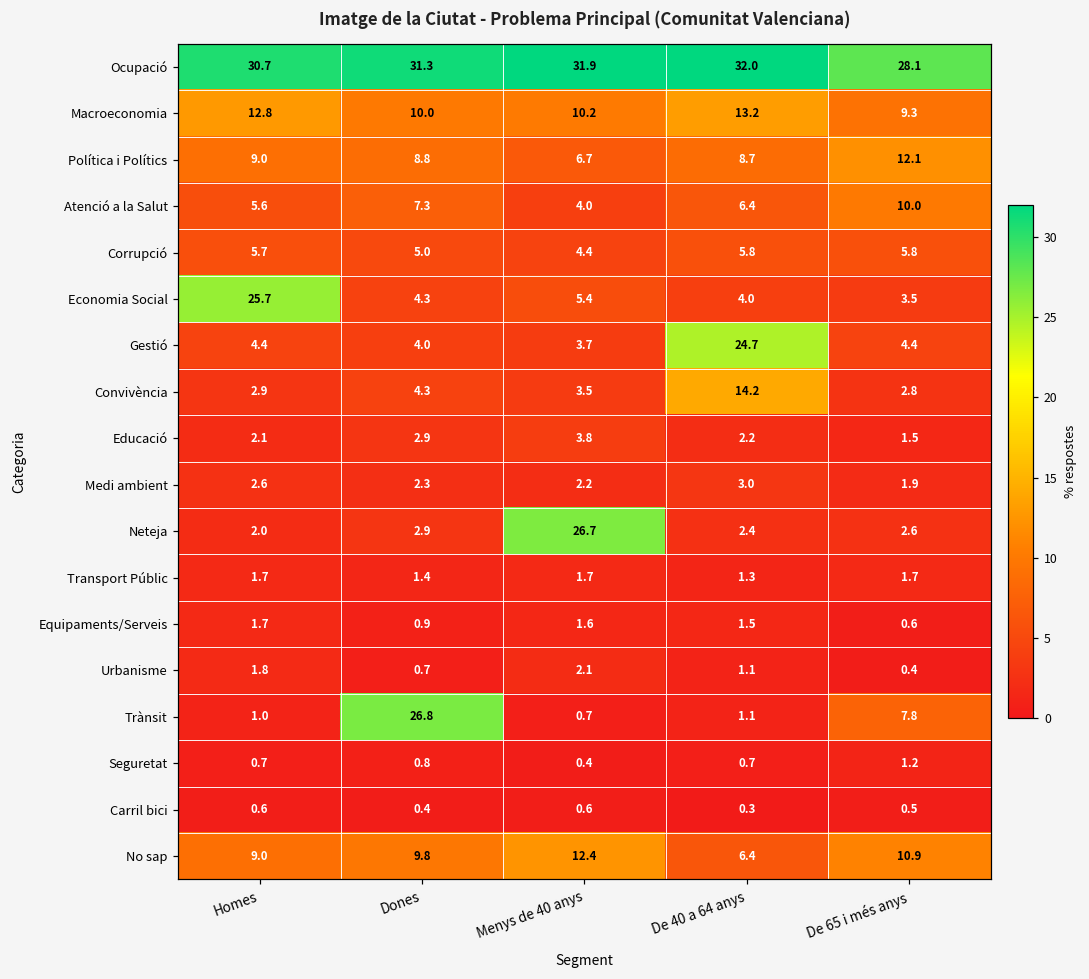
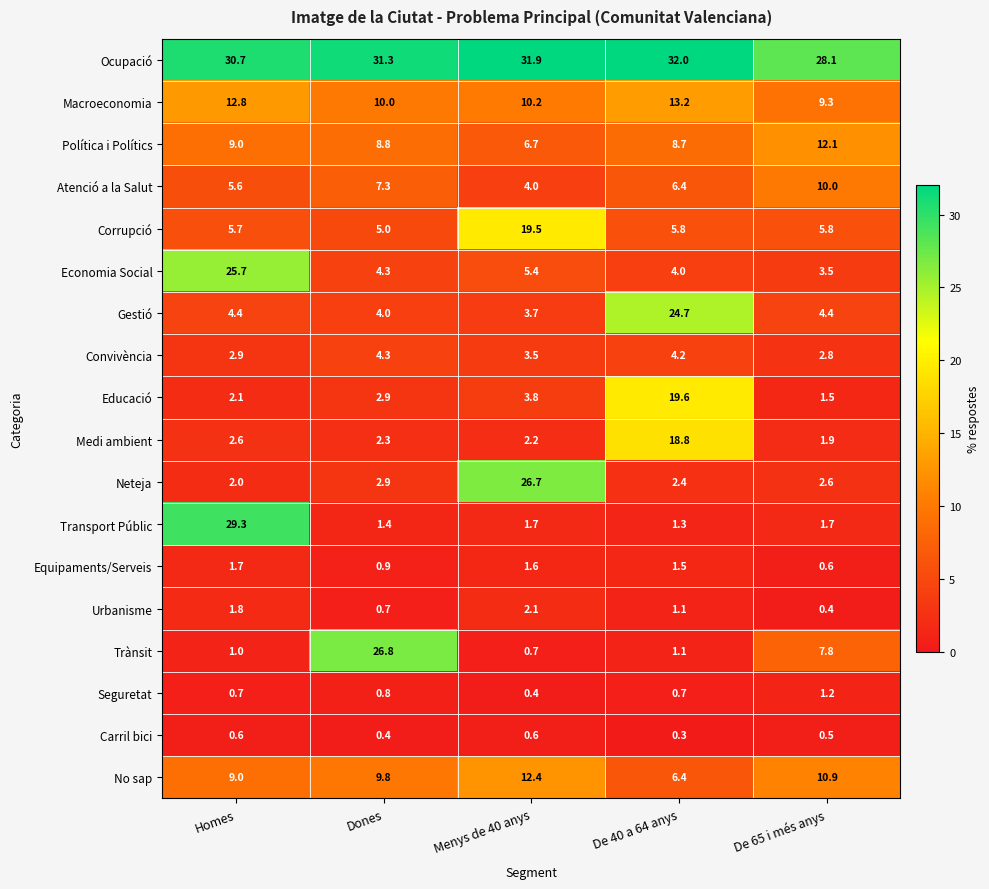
  {
    "Ocupació": {
      "Homes": 30.7,
      "Dones": 31.3,
      "Menys de 40 anys": 31.9,
      "De 40 a 64 anys": 32.0,
      "De 65 i més anys": 28.1
    },
    "Macroeconomia": {
      "Homes": 12.8,
      "Dones": 10.0,
      "Menys de 40 anys": 10.2,
      "De 40 a 64 anys": 13.2,
      "De 65 i més anys": 9.3
    },
    "Política i Polítics": {
      "Homes": 9.0,
      "Dones": 8.8,
      "Menys de 40 anys": 6.7,
      "De 40 a 64 anys": 8.7,
      "De 65 i més anys": 12.1
    },
    "Atenció a la Salut": {
      "Homes": 5.6,
      "Dones": 7.3,
      "Menys de 40 anys": 4.0,
      "De 40 a 64 anys": 6.4,
      "De 65 i més anys": 10.0
    },
    "Corrupció": {
      "Homes": 5.7,
      "Dones": 5.0,
-     "Menys de 40 anys": 4.4,
+     "Menys de 40 anys": 19.5,
      "De 40 a 64 anys": 5.8,
      "De 65 i més anys": 5.8
    },
    "Economia Social": {
      "Homes": 25.7,
      "Dones": 4.3,
      "Menys de 40 anys": 5.4,
      "De 40 a 64 anys": 4.0,
      "De 65 i més anys": 3.5
    },
    "Gestió": {
      "Homes": 4.4,
      "Dones": 4.0,
      "Menys de 40 anys": 3.7,
      "De 40 a 64 anys": 24.7,
      "De 65 i més anys": 4.4
    },
    "Convivència": {
      "Homes": 2.9,
      "Dones": 4.3,
      "Menys de 40 anys": 3.5,
-     "De 40 a 64 anys": 14.2,
+     "De 40 a 64 anys": 4.2,
      "De 65 i més anys": 2.8
    },
    "Educació": {
      "Homes": 2.1,
      "Dones": 2.9,
      "Menys de 40 anys": 3.8,
-     "De 40 a 64 anys": 2.2,
+     "De 40 a 64 anys": 19.6,
      "De 65 i més anys": 1.5
    },
    "Medi ambient": {
      "Homes": 2.6,
      "Dones": 2.3,
      "Menys de 40 anys": 2.2,
-     "De 40 a 64 anys": 3.0,
+     "De 40 a 64 anys": 18.8,
      "De 65 i més anys": 1.9
    },
    "Neteja": {
      "Homes": 2.0,
      "Dones": 2.9,
      "Menys de 40 anys": 26.7,
      "De 40 a 64 anys": 2.4,
      "De 65 i més anys": 2.6
    },
    "Transport Públic": {
-     "Homes": 1.7,
+     "Homes": 29.3,
      "Dones": 1.4,
      "Menys de 40 anys": 1.7,
      "De 40 a 64 anys": 1.3,
      "De 65 i més anys": 1.7
    },
    "Equipaments/Serveis": {
      "Homes": 1.7,
      "Dones": 0.9,
      "Menys de 40 anys": 1.6,
      "De 40 a 64 anys": 1.5,
      "De 65 i més anys": 0.6
    },
    "Urbanisme": {
      "Homes": 1.8,
      "Dones": 0.7,
      "Menys de 40 anys": 2.1,
      "De 40 a 64 anys": 1.1,
      "De 65 i més anys": 0.4
    },
    "Trànsit": {
      "Homes": 1.0,
      "Dones": 26.8,
      "Menys de 40 anys": 0.7,
      "De 40 a 64 anys": 1.1,
      "De 65 i més anys": 7.8
    },
    "Seguretat": {
      "Homes": 0.7,
      "Dones": 0.8,
      "Menys de 40 anys": 0.4,
      "De 40 a 64 anys": 0.7,
      "De 65 i més anys": 1.2
    },
    "Carril bici": {
      "Homes": 0.6,
      "Dones": 0.4,
      "Menys de 40 anys": 0.6,
      "De 40 a 64 anys": 0.3,
      "De 65 i més anys": 0.5
    },
    "No sap": {
      "Homes": 9.0,
      "Dones": 9.8,
      "Menys de 40 anys": 12.4,
      "De 40 a 64 anys": 6.4,
      "De 65 i més anys": 10.9
    }
  }
